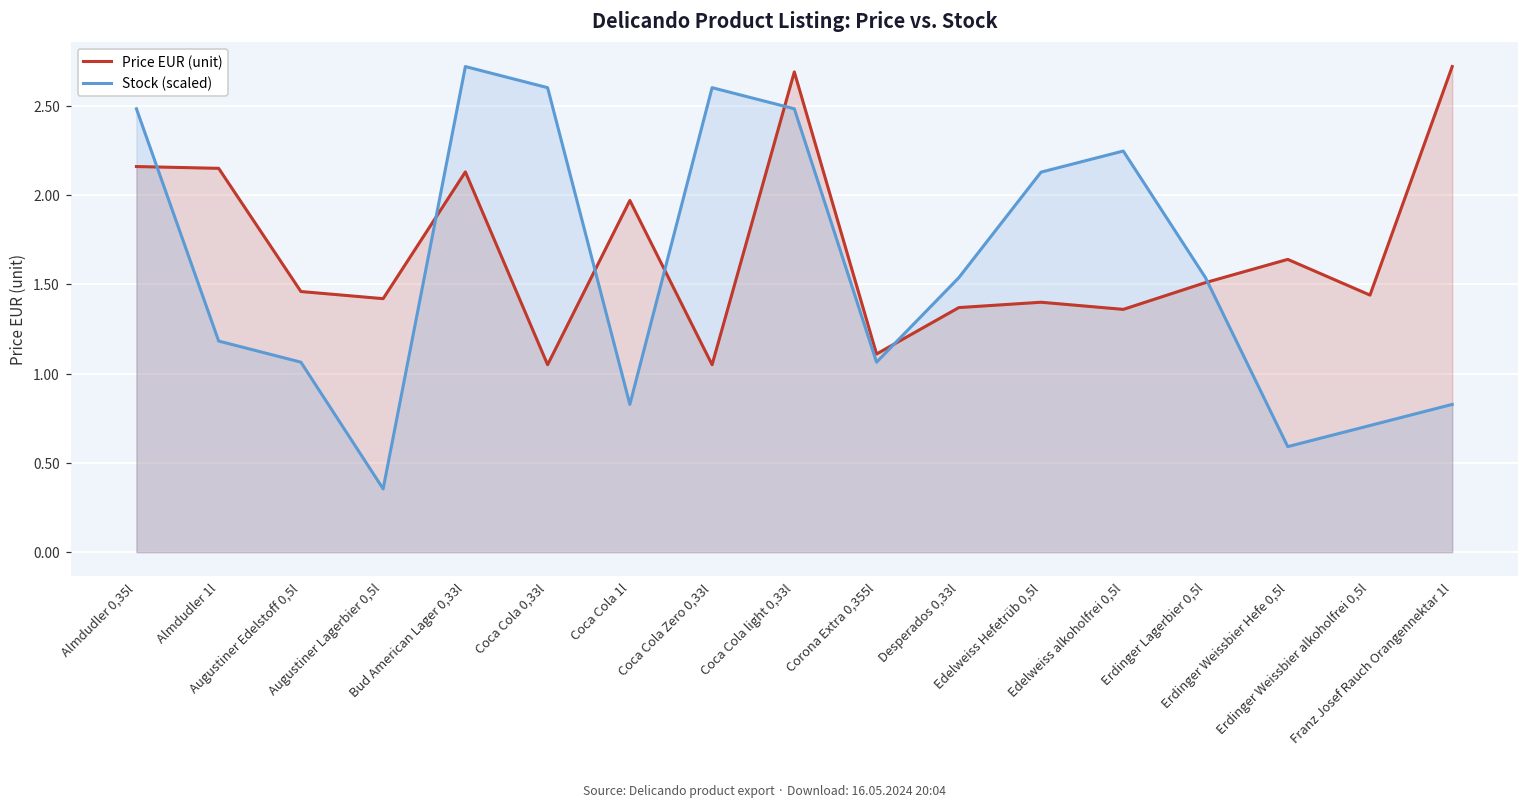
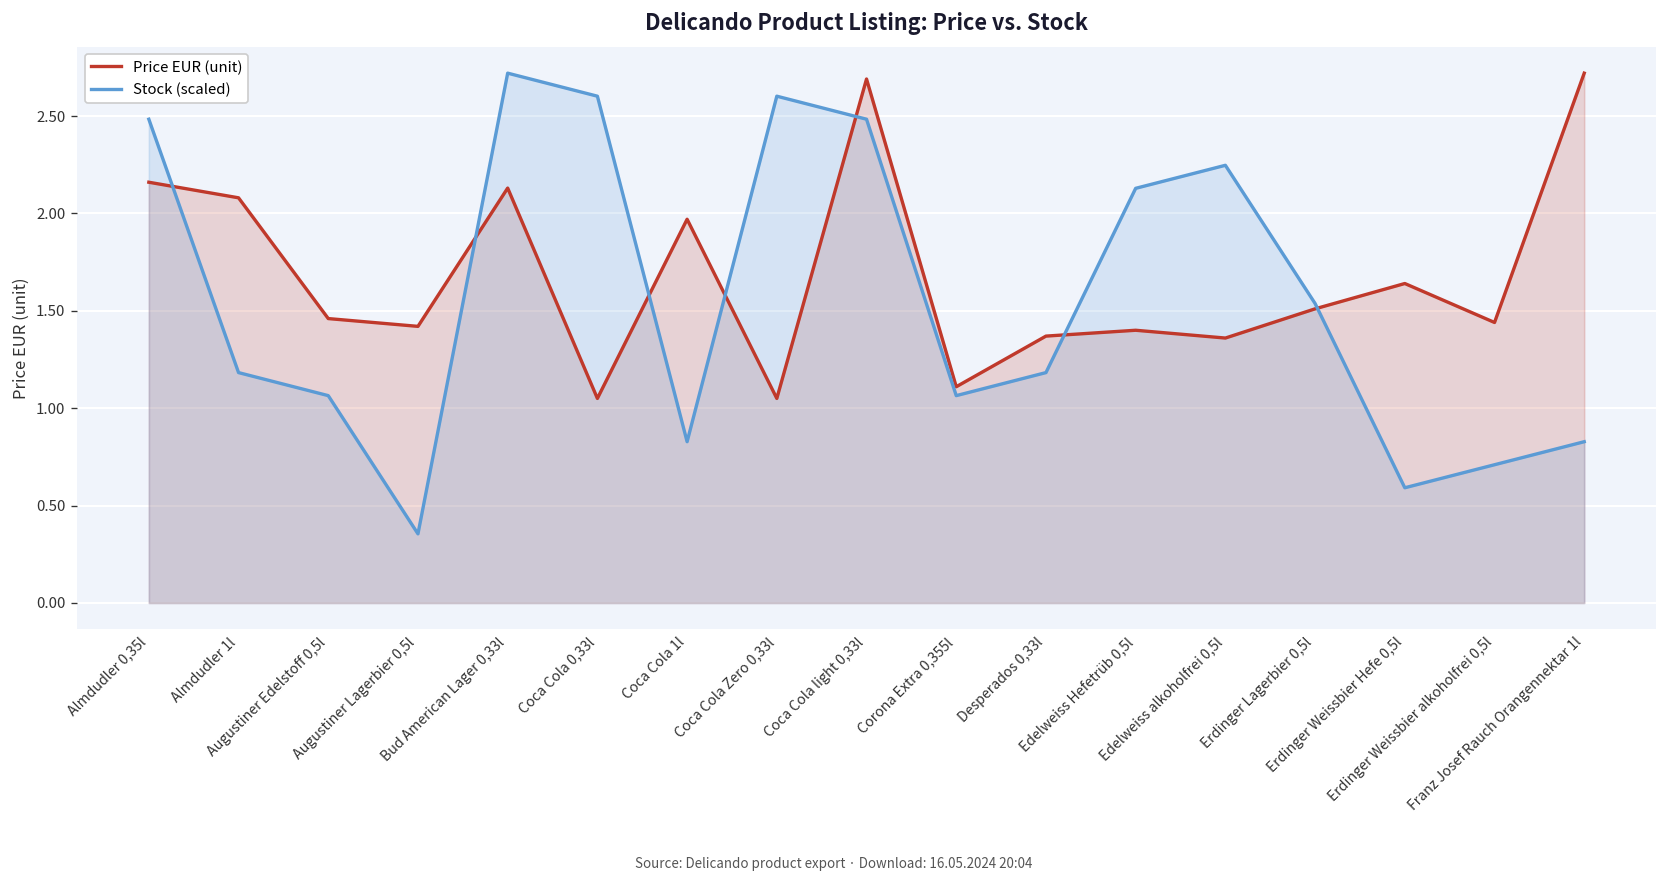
  {
    "Price EUR (unit)": {
      "Almdudler 0,35l": 2.16,
-     "Almdudler 1l": 2.15,
+     "Almdudler 1l": 2.08,
      "Augustiner Edelstoff 0,5l": 1.46,
      "Augustiner Lagerbier 0,5l": 1.42,
      "Bud American Lager 0,33l": 2.13,
      "Coca Cola 0,33l": 1.05,
      "Coca Cola 1l": 1.97,
      "Coca Cola Zero 0,33l": 1.05,
      "Coca Cola light 0,33l": 2.69,
      "Corona Extra 0,355l": 1.11,
      "Desperados 0,33l": 1.37,
      "Edelweiss Hefetrüb 0,5l": 1.40,
      "Edelweiss alkoholfrei 0,5l": 1.36,
      "Erdinger Lagerbier 0,5l": 1.51,
      "Erdinger Weissbier Hefe 0,5l": 1.64,
      "Erdinger Weissbier alkoholfrei 0,5l": 1.44,
      "Franz Josef Rauch Orangennektar 1l": 2.72
    },
    "Stock (scaled)": {
      "Almdudler 0,35l": 2.48,
      "Almdudler 1l": 1.18,
      "Augustiner Edelstoff 0,5l": 1.06,
      "Augustiner Lagerbier 0,5l": 0.35,
      "Bud American Lager 0,33l": 2.72,
      "Coca Cola 0,33l": 2.60,
      "Coca Cola 1l": 0.83,
      "Coca Cola Zero 0,33l": 2.60,
      "Coca Cola light 0,33l": 2.48,
      "Corona Extra 0,355l": 1.06,
-     "Desperados 0,33l": 1.54,
+     "Desperados 0,33l": 1.18,
      "Edelweiss Hefetrüb 0,5l": 2.13,
      "Edelweiss alkoholfrei 0,5l": 2.25,
      "Erdinger Lagerbier 0,5l": 1.54,
      "Erdinger Weissbier Hefe 0,5l": 0.59,
      "Erdinger Weissbier alkoholfrei 0,5l": 0.71,
      "Franz Josef Rauch Orangennektar 1l": 0.83
    }
  }
